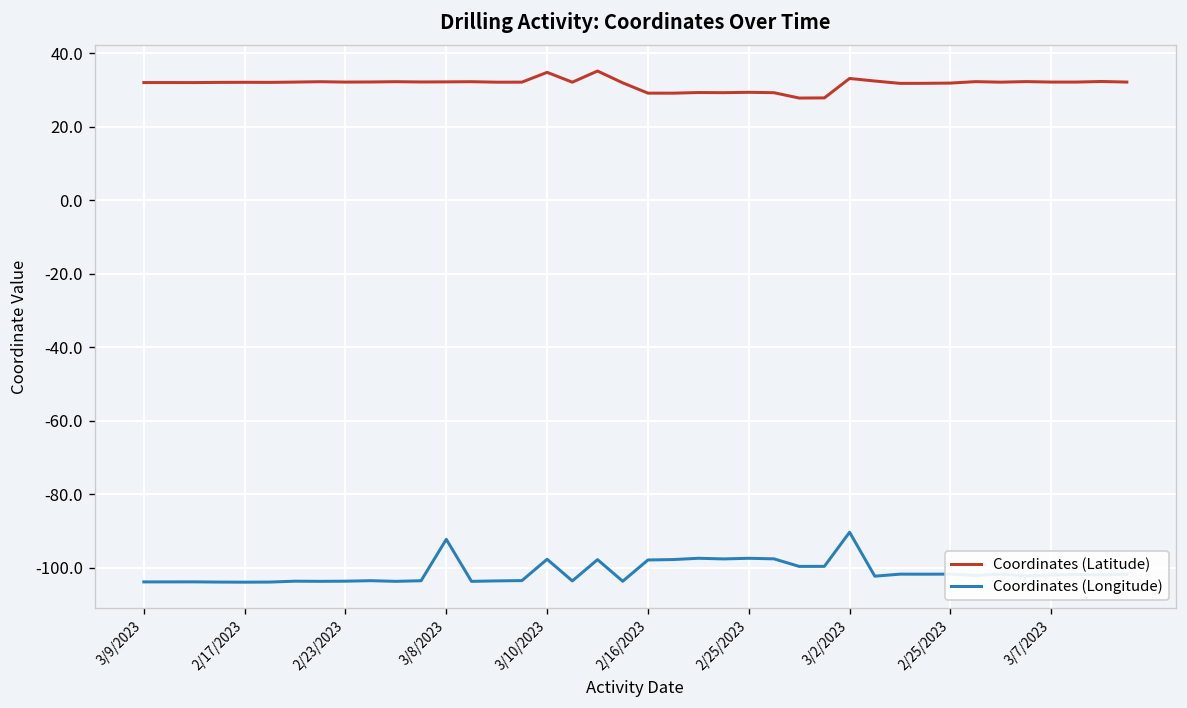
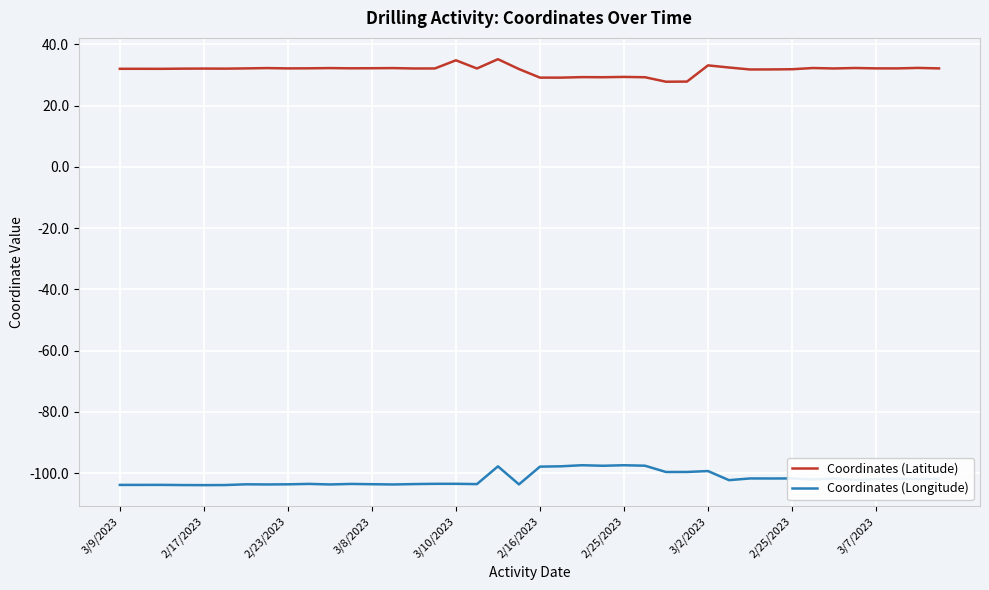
  {
    "Coordinates (Latitude)": {
      "3/9/2023": 32,
      "3/8/2023": 32,
      "3/10/2023": 35,
      "3/2/2023": 33
    },
    "Coordinates (Longitude)": {
      "3/9/2023": -104,
-     "3/8/2023": -92,
-     "3/10/2023": -98,
-     "3/2/2023": -90
+     "3/8/2023": -104,
+     "3/10/2023": -103,
+     "3/2/2023": -99
    }
  }
